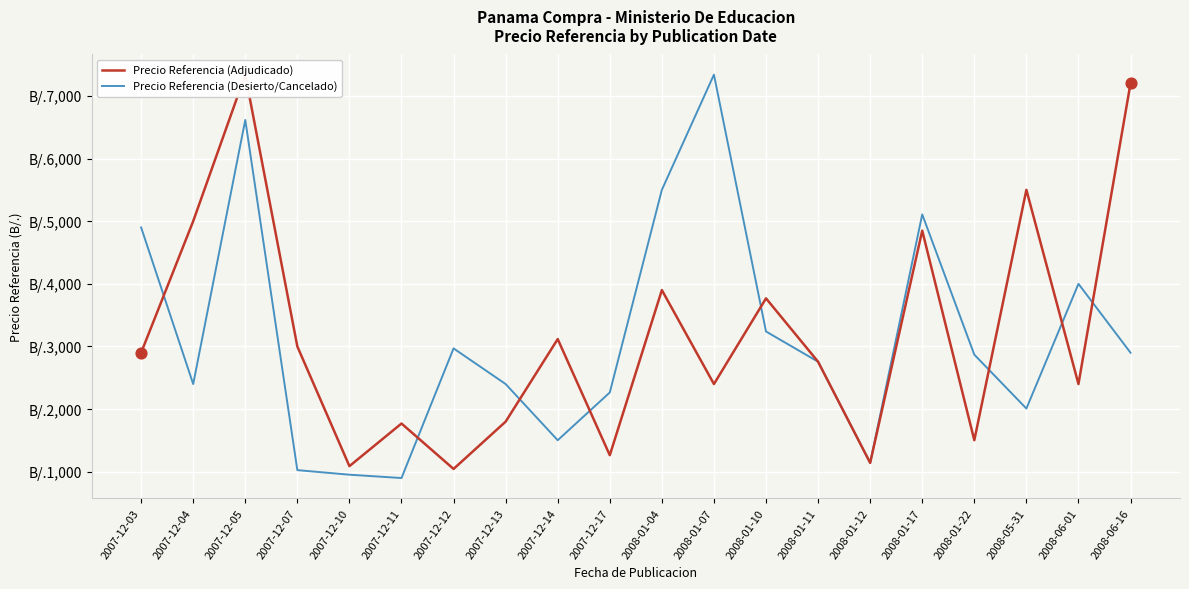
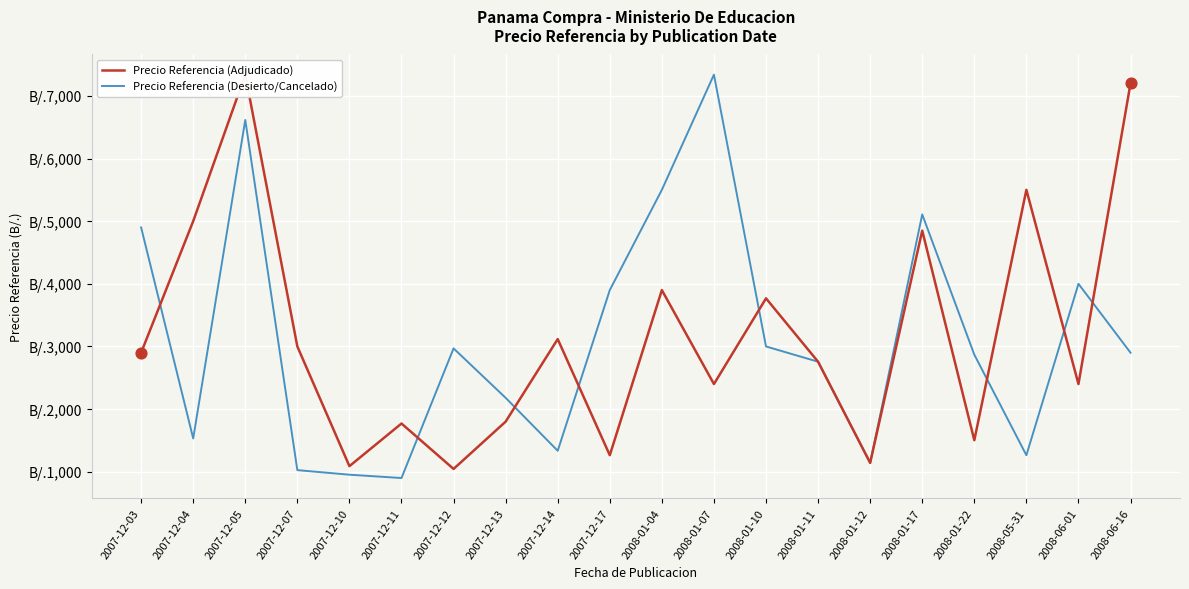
  {
    "Precio Referencia (Desierto/Cancelado)": {
      "2007-12-03": "B/.4,900",
-     "2007-12-04": "B/.2,400",
+     "2007-12-04": "B/.1,500",
      "2007-12-05": "B/.6,600",
      "2007-12-07": "B/.1,000",
      "2007-12-10": "B/.1,000",
      "2007-12-11": "B/.900",
      "2007-12-12": "B/.3,000",
-     "2007-12-13": "B/.2,400",
-     "2007-12-14": "B/.1,500",
-     "2007-12-17": "B/.2,300",
+     "2007-12-13": "B/.2,200",
+     "2007-12-14": "B/.1,300",
+     "2007-12-17": "B/.3,900",
      "2008-01-04": "B/.5,500",
      "2008-01-07": "B/.7,300",
-     "2008-01-10": "B/.3,200",
+     "2008-01-10": "B/.3,000",
      "2008-01-17": "B/.5,100",
      "2008-01-22": "B/.2,900",
-     "2008-05-31": "B/.2,000",
+     "2008-05-31": "B/.1,300",
      "2008-06-01": "B/.4,000",
      "2008-06-16": "B/.2,900"
    }
  }
